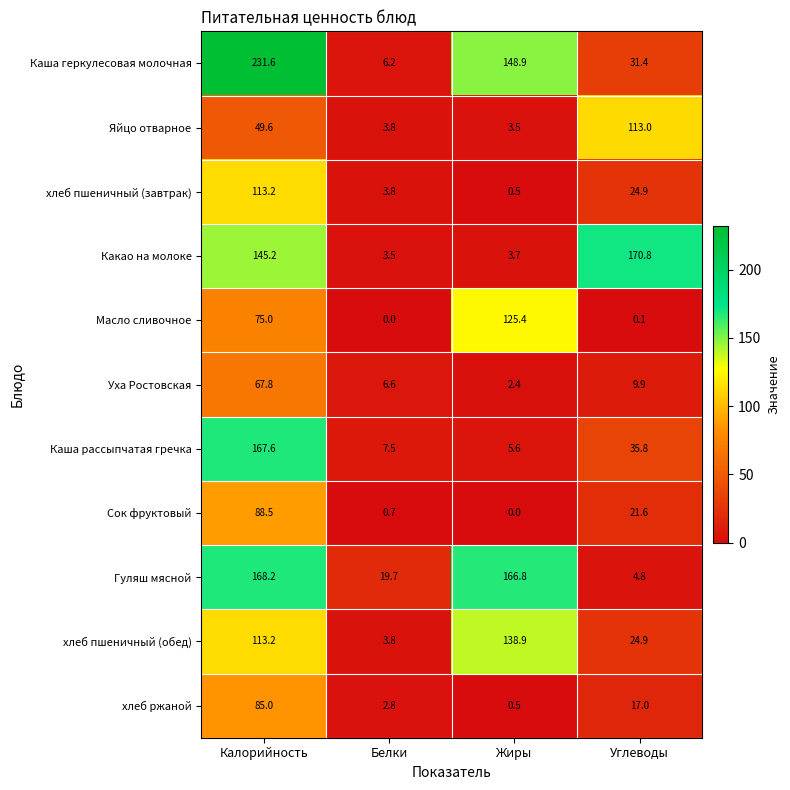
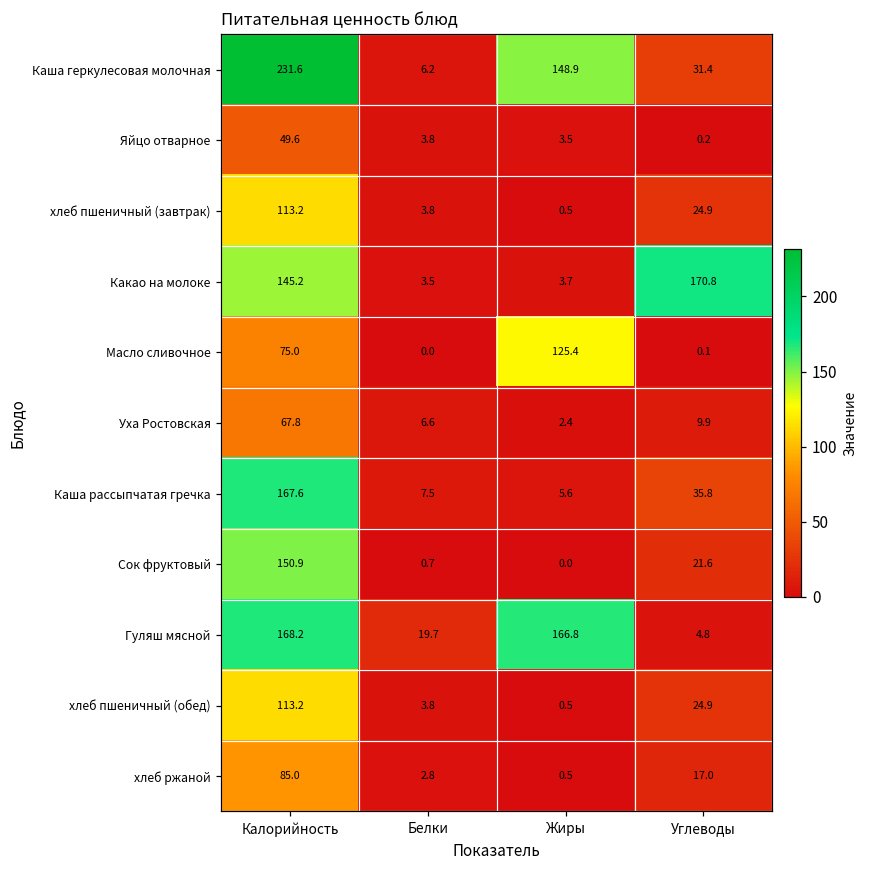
  {
    "Каша геркулесовая молочная": {
      "Калорийность": 231.6,
      "Белки": 6.2,
      "Жиры": 148.9,
      "Углеводы": 31.4
    },
    "Яйцо отварное": {
      "Калорийность": 49.6,
      "Белки": 3.8,
      "Жиры": 3.5,
-     "Углеводы": 113.0
+     "Углеводы": 0.2
    },
    "хлеб пшеничный (завтрак)": {
      "Калорийность": 113.2,
      "Белки": 3.8,
      "Жиры": 0.5,
      "Углеводы": 24.9
    },
    "Какао на молоке": {
      "Калорийность": 145.2,
      "Белки": 3.5,
      "Жиры": 3.7,
      "Углеводы": 170.8
    },
    "Масло сливочное": {
      "Калорийность": 75.0,
      "Белки": 0.0,
      "Жиры": 125.4,
      "Углеводы": 0.1
    },
    "Уха Ростовская": {
      "Калорийность": 67.8,
      "Белки": 6.6,
      "Жиры": 2.4,
      "Углеводы": 9.9
    },
    "Каша рассыпчатая гречка": {
      "Калорийность": 167.6,
      "Белки": 7.5,
      "Жиры": 5.6,
      "Углеводы": 35.8
    },
    "Сок фруктовый": {
-     "Калорийность": 88.5,
+     "Калорийность": 150.9,
      "Белки": 0.7,
      "Жиры": 0.0,
      "Углеводы": 21.6
    },
    "Гуляш мясной": {
      "Калорийность": 168.2,
      "Белки": 19.7,
      "Жиры": 166.8,
      "Углеводы": 4.8
    },
    "хлеб пшеничный (обед)": {
      "Калорийность": 113.2,
      "Белки": 3.8,
-     "Жиры": 138.9,
+     "Жиры": 0.5,
      "Углеводы": 24.9
    },
    "хлеб ржаной": {
      "Калорийность": 85.0,
      "Белки": 2.8,
      "Жиры": 0.5,
      "Углеводы": 17.0
    }
  }
